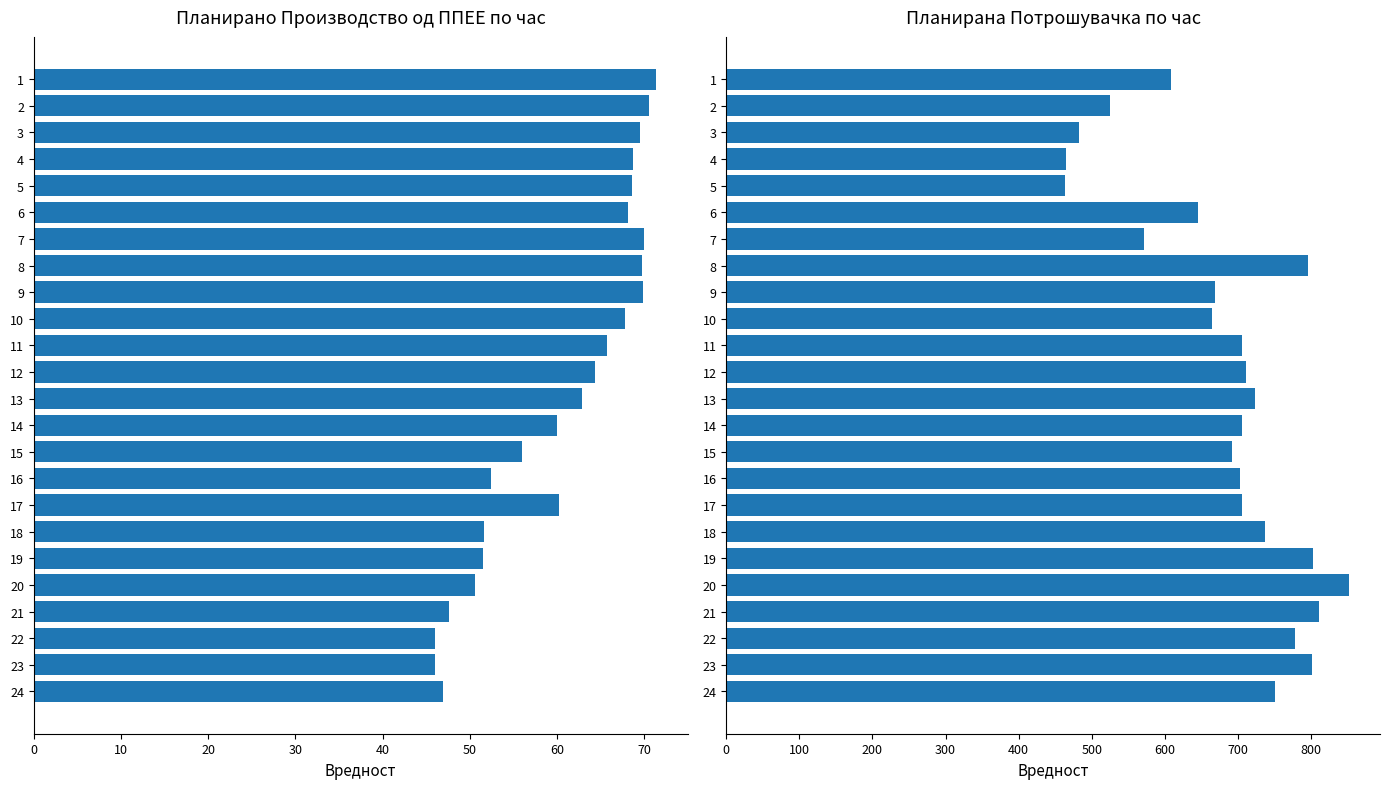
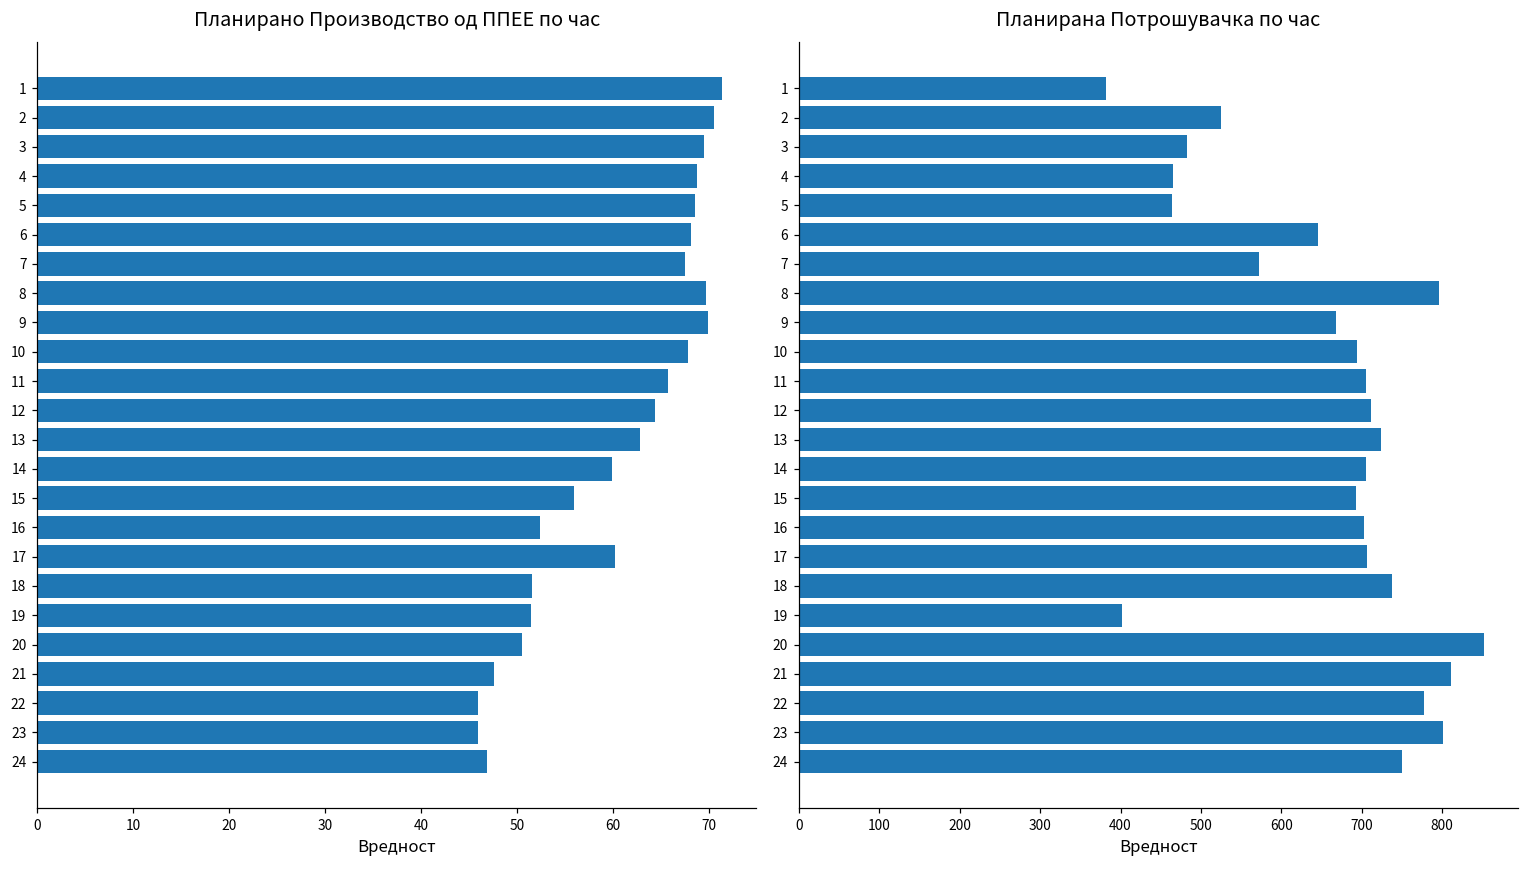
  {
    "Планирано Производство од ППЕЕ по час": {
      "1": 71,
      "2": 71,
      "3": 69,
      "4": 69,
      "5": 69,
      "6": 68,
-     "7": 70,
+     "7": 68,
      "8": 70,
      "9": 70,
      "10": 68,
      "11": 66,
      "12": 64,
      "13": 63,
      "14": 60,
      "15": 56,
      "16": 52,
      "17": 60,
      "18": 52,
      "19": 51,
      "20": 51,
      "21": 48,
      "22": 46,
      "23": 46,
      "24": 47
    },
    "Планирана Потрошувачка по час": {
-     "1": 610,
+     "1": 380,
      "2": 530,
      "3": 480,
      "4": 460,
      "5": 460,
      "6": 650,
      "7": 570,
      "8": 800,
      "9": 670,
-     "10": 660,
+     "10": 690,
      "11": 710,
      "12": 710,
      "13": 720,
      "14": 710,
      "15": 690,
      "16": 700,
      "17": 710,
      "18": 740,
-     "19": 800,
+     "19": 400,
      "20": 850,
      "21": 810,
      "22": 780,
      "23": 800,
      "24": 750
    }
  }
